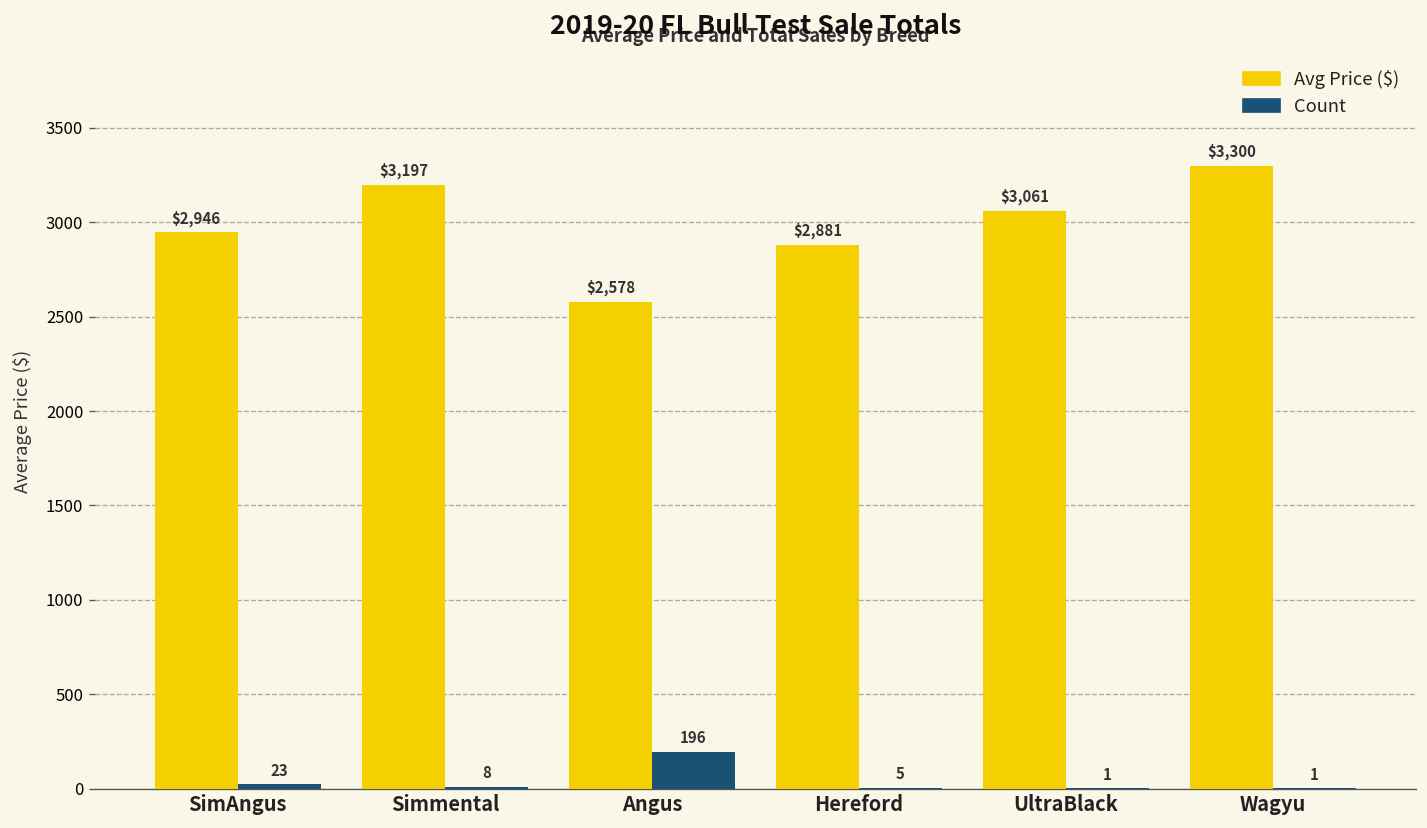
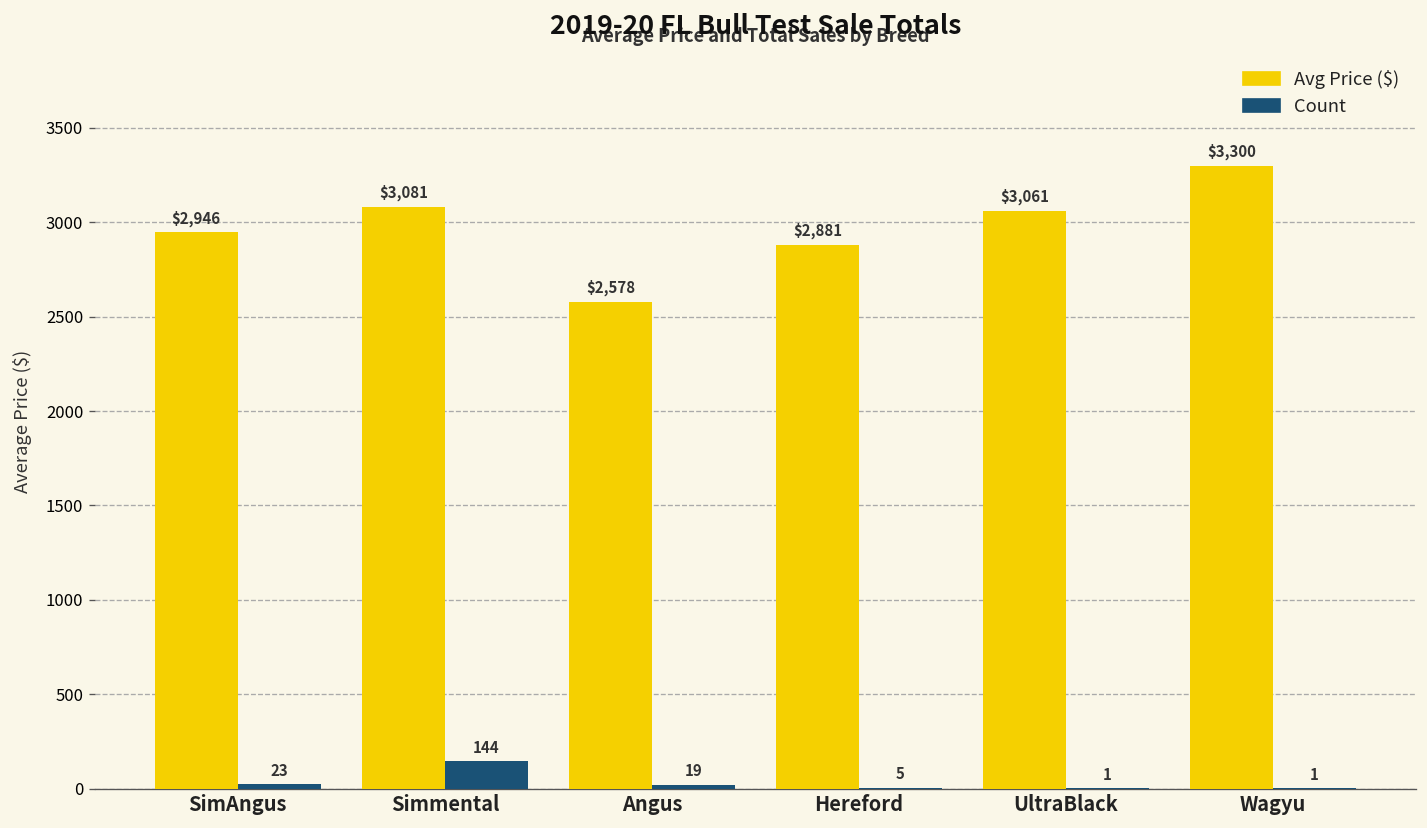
  {
    "Avg Price ($)": {
      "SimAngus": "$2,946",
-     "Simmental": "$3,197",
+     "Simmental": "$3,081",
      "Hereford": "$2,881",
      "UltraBlack": "$3,061",
      "Wagyu": "$3,300"
    },
    "Count": {
      "SimAngus": "23",
-     "Simmental": "8",
-     "Angus": "196",
+     "Simmental": "144",
+     "Angus": "19",
      "Hereford": "5",
      "UltraBlack": "1",
      "Wagyu": "1"
    }
  }
